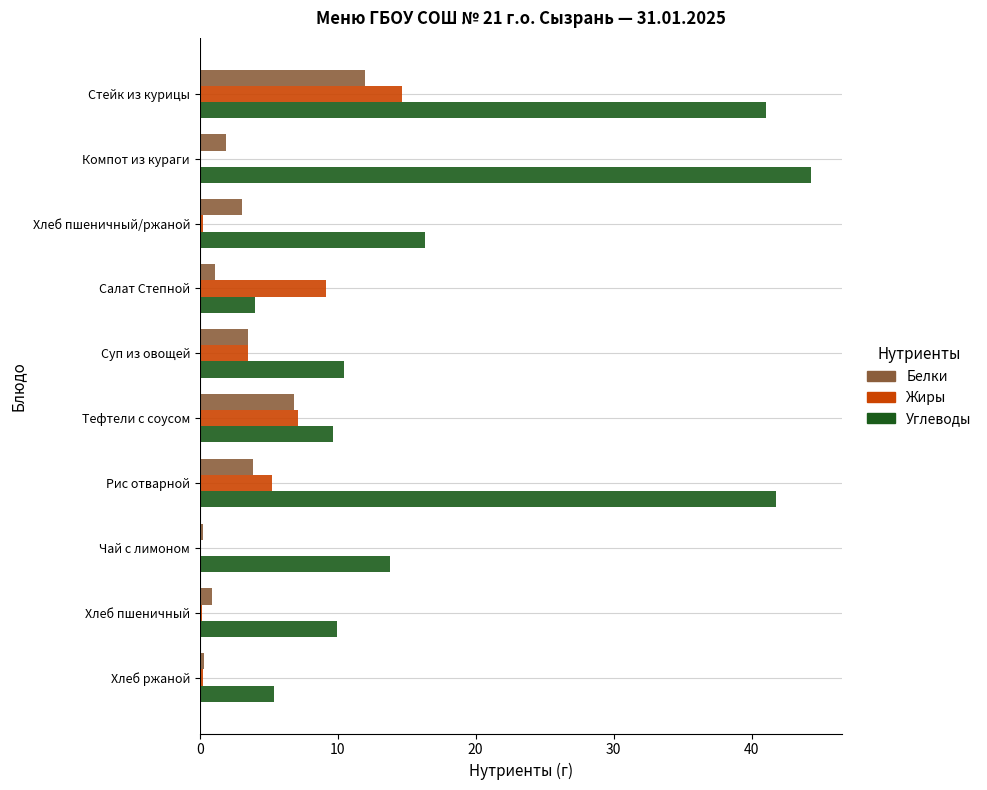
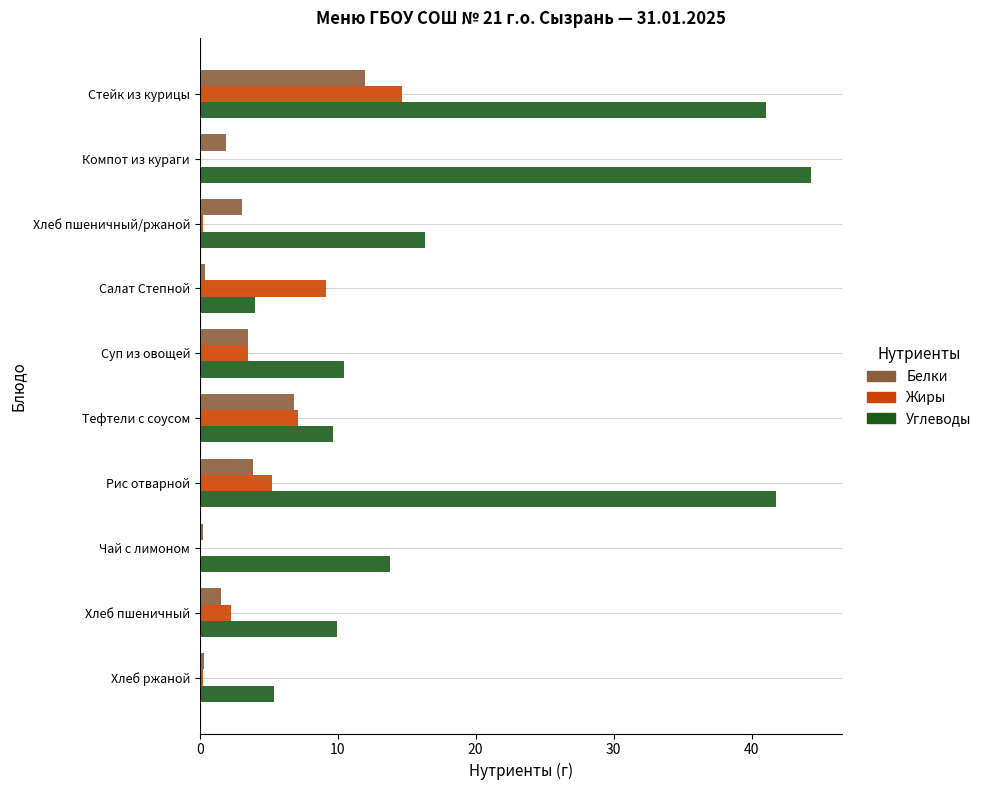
  {
    "Белки": {
      "Стейк из курицы": 12.0,
      "Компот из кураги": 1.9,
      "Хлеб пшеничный/ржаной": 3.0,
-     "Салат Степной": 1.1,
+     "Салат Степной": 0.4,
      "Суп из овощей": 3.5,
      "Тефтели с соусом": 6.8,
      "Рис отварной": 3.9,
      "Чай с лимоном": 0.2,
-     "Хлеб пшеничный": 0.9,
+     "Хлеб пшеничный": 1.5,
      "Хлеб ржаной": 0.3
    },
    "Жиры": {
      "Стейк из курицы": 14.6,
      "Компот из кураги": 0.0,
      "Хлеб пшеничный/ржаной": 0.2,
      "Салат Степной": 9.1,
      "Суп из овощей": 3.5,
      "Тефтели с соусом": 7.1,
      "Рис отварной": 5.2,
-     "Хлеб пшеничный": 0.2,
+     "Хлеб пшеничный": 2.2,
      "Хлеб ржаной": 0.2
    },
    "Углеводы": {
      "Стейк из курицы": 41.1,
      "Компот из кураги": 44.3,
      "Хлеб пшеничный/ржаной": 16.4,
      "Салат Степной": 4.0,
      "Суп из овощей": 10.5,
      "Тефтели с соусом": 9.6,
      "Рис отварной": 41.8,
      "Чай с лимоном": 13.8,
      "Хлеб пшеничный": 9.9,
      "Хлеб ржаной": 5.4
    }
  }
